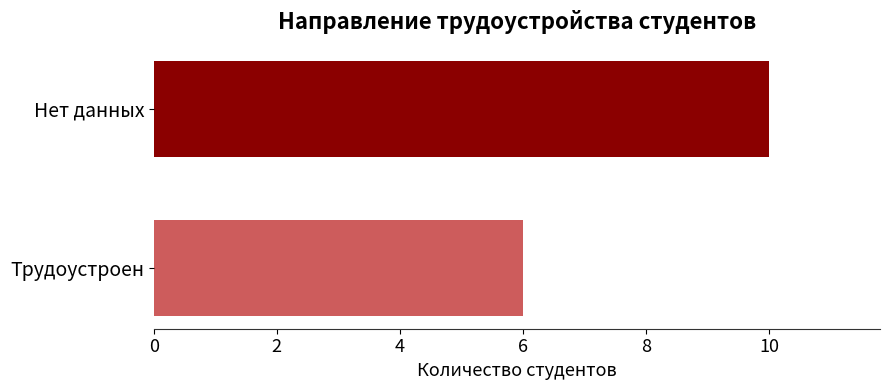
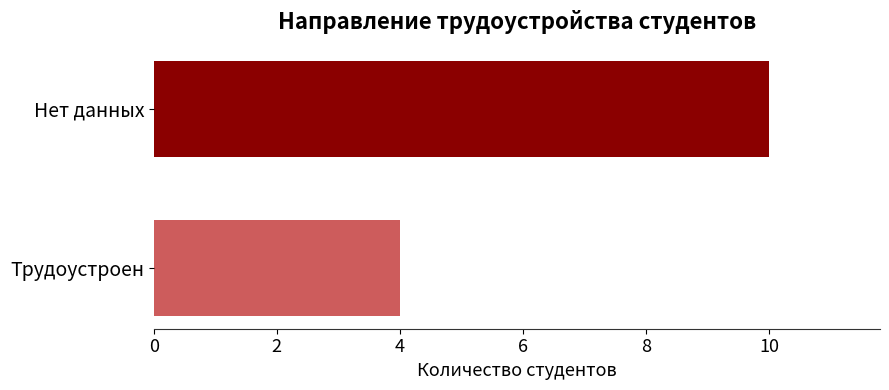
  {
    "Нет данных": 10,
-   "Трудоустроен": 6
+   "Трудоустроен": 4
  }
